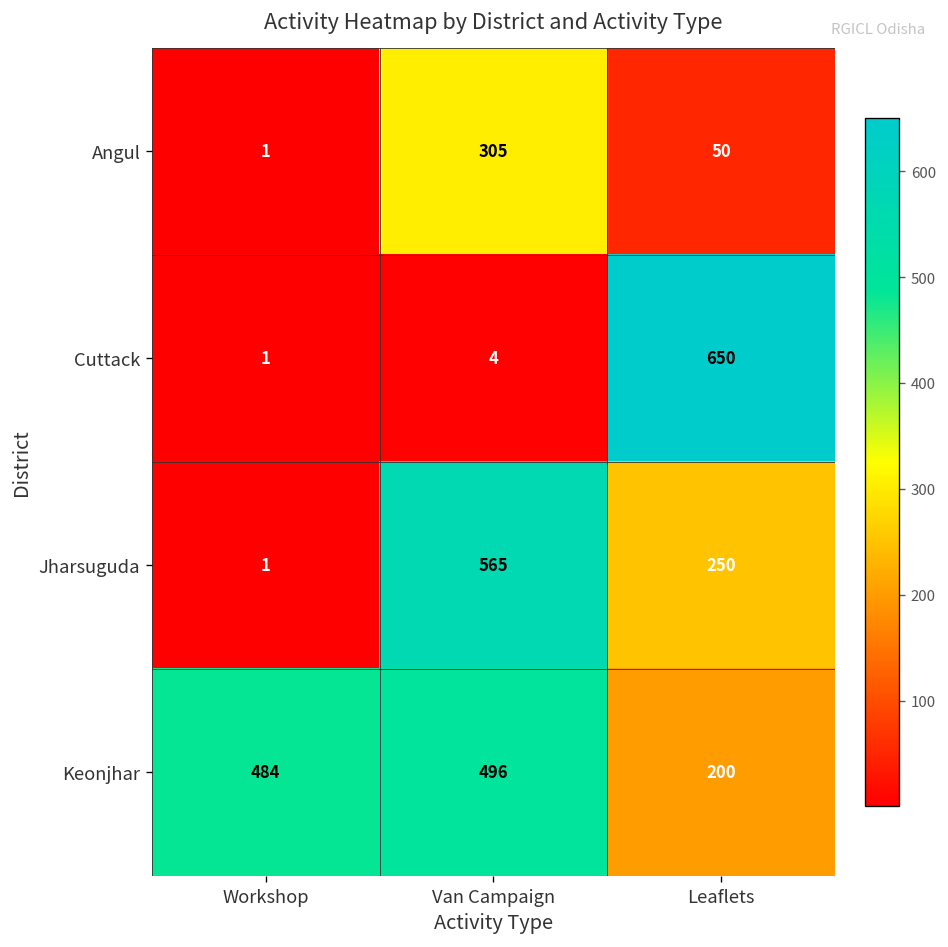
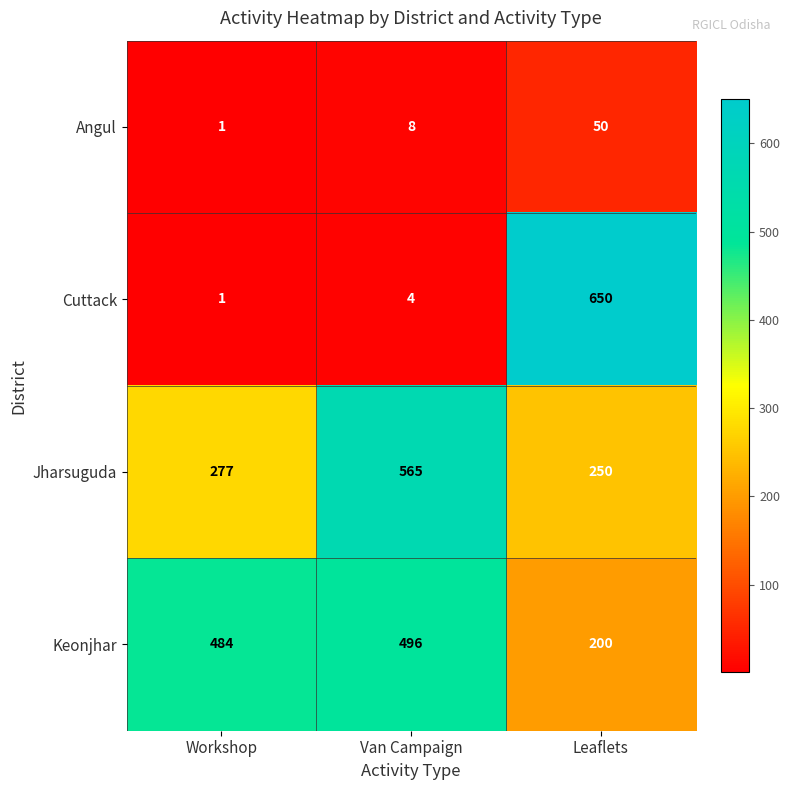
  {
    "Angul": {
      "Workshop": 1,
-     "Van Campaign": 305,
+     "Van Campaign": 8,
      "Leaflets": 50
    },
    "Cuttack": {
      "Workshop": 1,
      "Van Campaign": 4,
      "Leaflets": 650
    },
    "Jharsuguda": {
-     "Workshop": 1,
+     "Workshop": 277,
      "Van Campaign": 565,
      "Leaflets": 250
    },
    "Keonjhar": {
      "Workshop": 484,
      "Van Campaign": 496,
      "Leaflets": 200
    }
  }
